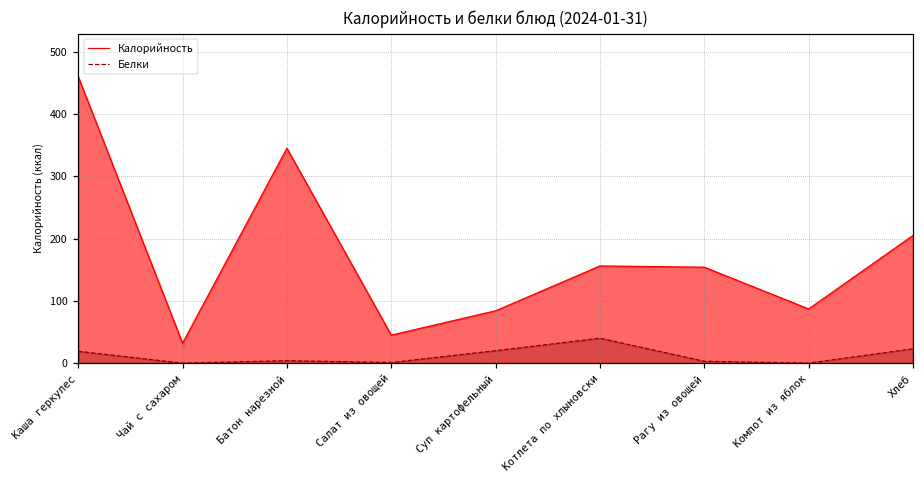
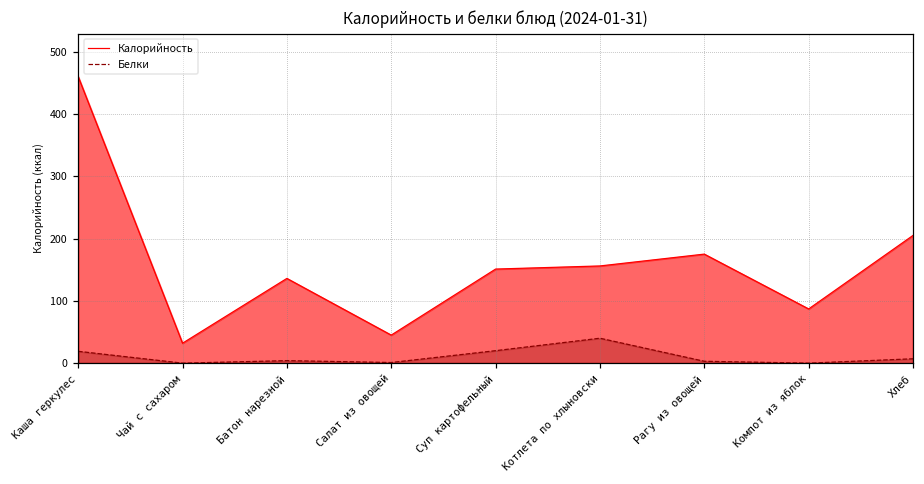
  {
    "Калорийность": {
      "Каша геркулес": 460,
      "Чай с сахаром": 30,
-     "Батон нарезной": 350,
+     "Батон нарезной": 140,
      "Салат из овощей": 50,
-     "Суп картофельный": 80,
+     "Суп картофельный": 150,
      "Котлета по хлыновски": 160,
-     "Рагу из овощей": 150,
+     "Рагу из овощей": 180,
      "Компот из яблок": 90,
      "Хлеб": 210
    },
    "Белки": {
      "Каша геркулес": 20,
      "Чай с сахаром": 0,
      "Батон нарезной": 0,
      "Салат из овощей": 0,
      "Суп картофельный": 20,
      "Котлета по хлыновски": 40,
      "Рагу из овощей": 0,
      "Компот из яблок": 0,
-     "Хлеб": 20
+     "Хлеб": 10
    }
  }
